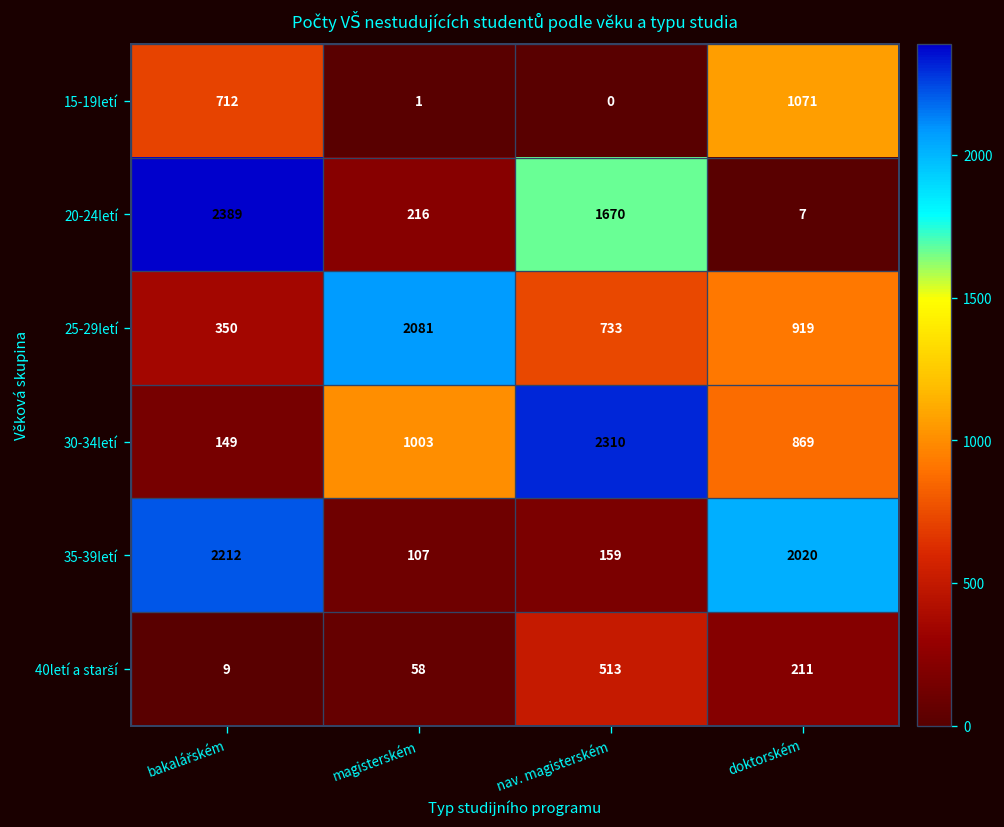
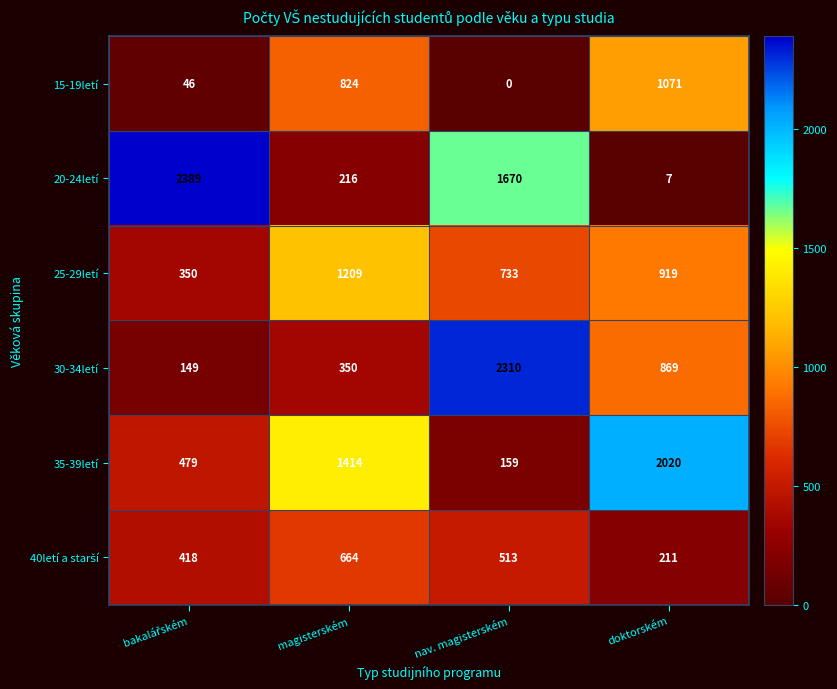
  {
    "15-19letí": {
-     "bakalářském": 712,
-     "magisterském": 1,
+     "bakalářském": 46,
+     "magisterském": 824,
      "nav. magisterském": 0,
      "doktorském": 1071
    },
    "20-24letí": {
      "bakalářském": 2389,
      "magisterském": 216,
      "nav. magisterském": 1670,
      "doktorském": 7
    },
    "25-29letí": {
      "bakalářském": 350,
-     "magisterském": 2081,
+     "magisterském": 1209,
      "nav. magisterském": 733,
      "doktorském": 919
    },
    "30-34letí": {
      "bakalářském": 149,
-     "magisterském": 1003,
+     "magisterském": 350,
      "nav. magisterském": 2310,
      "doktorském": 869
    },
    "35-39letí": {
-     "bakalářském": 2212,
-     "magisterském": 107,
+     "bakalářském": 479,
+     "magisterském": 1414,
      "nav. magisterském": 159,
      "doktorském": 2020
    },
    "40letí a starší": {
-     "bakalářském": 9,
-     "magisterském": 58,
+     "bakalářském": 418,
+     "magisterském": 664,
      "nav. magisterském": 513,
      "doktorském": 211
    }
  }
